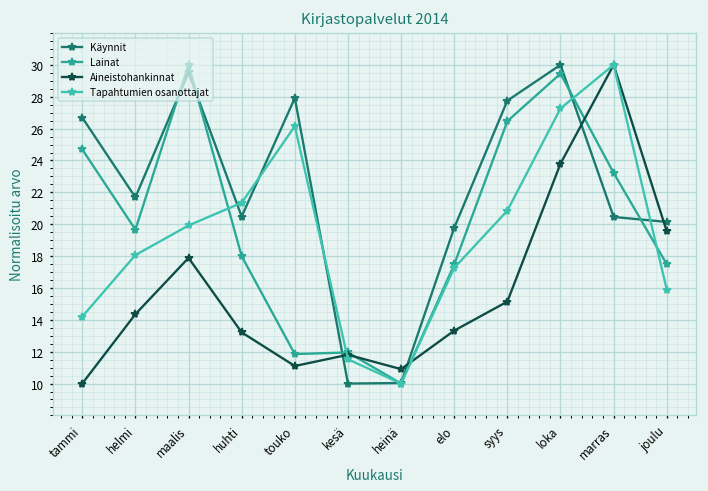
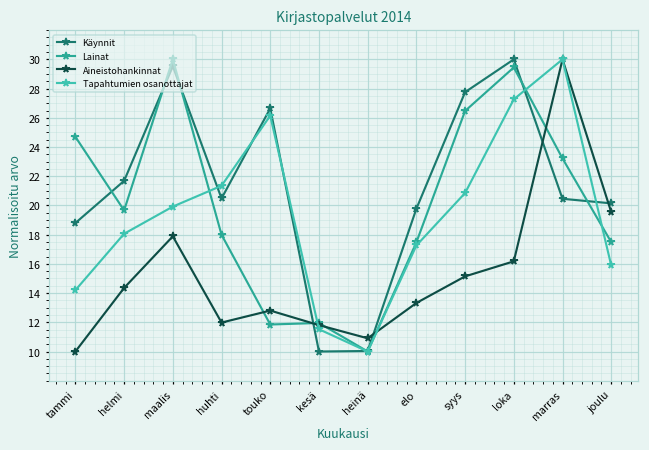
  {
    "Käynnit": {
-     "tammi": 26.7,
+     "tammi": 18.8,
      "helmi": 21.7,
      "huhti": 20.5,
-     "touko": 27.9,
+     "touko": 26.6,
      "kesä": 10.0,
      "elo": 19.8,
      "syys": 27.8,
      "loka": 30.0,
      "marras": 20.5,
      "joulu": 20.1
    },
    "Aineistohankinnat": {
      "tammi": 10.0,
      "helmi": 14.4,
      "maalis": 17.9,
-     "huhti": 13.2,
-     "touko": 11.1,
+     "huhti": 12.0,
+     "touko": 12.8,
      "heinä": 10.9,
      "elo": 13.3,
      "syys": 15.1,
-     "loka": 23.8,
+     "loka": 16.2,
      "joulu": 19.5
    }
  }
